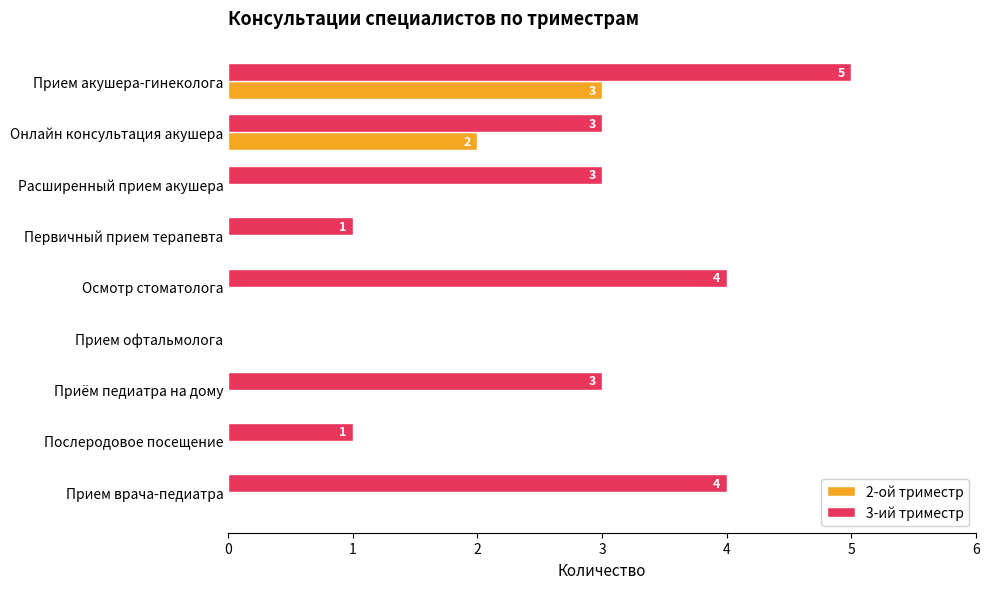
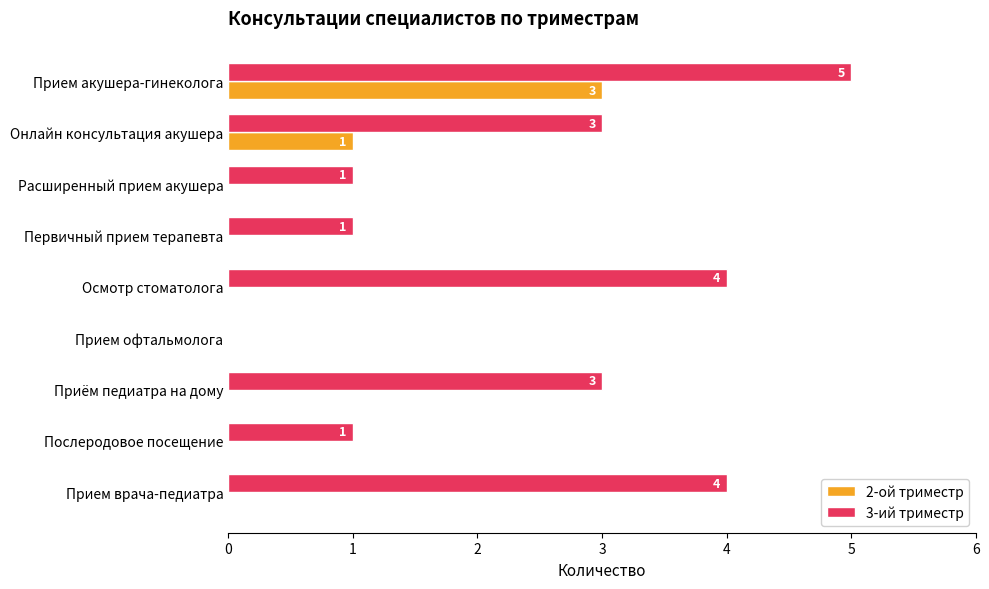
  {
    "2-ой триместр": {
      "Прием акушера-гинеколога": 3,
-     "Онлайн консультация акушера": 2
+     "Онлайн консультация акушера": 1
    },
    "3-ий триместр": {
      "Прием акушера-гинеколога": 5,
      "Онлайн консультация акушера": 3,
-     "Расширенный прием акушера": 3,
+     "Расширенный прием акушера": 1,
      "Первичный прием терапевта": 1,
      "Осмотр стоматолога": 4,
      "Приём педиатра на дому": 3,
      "Послеродовое посещение": 1,
      "Прием врача-педиатра": 4
    }
  }
